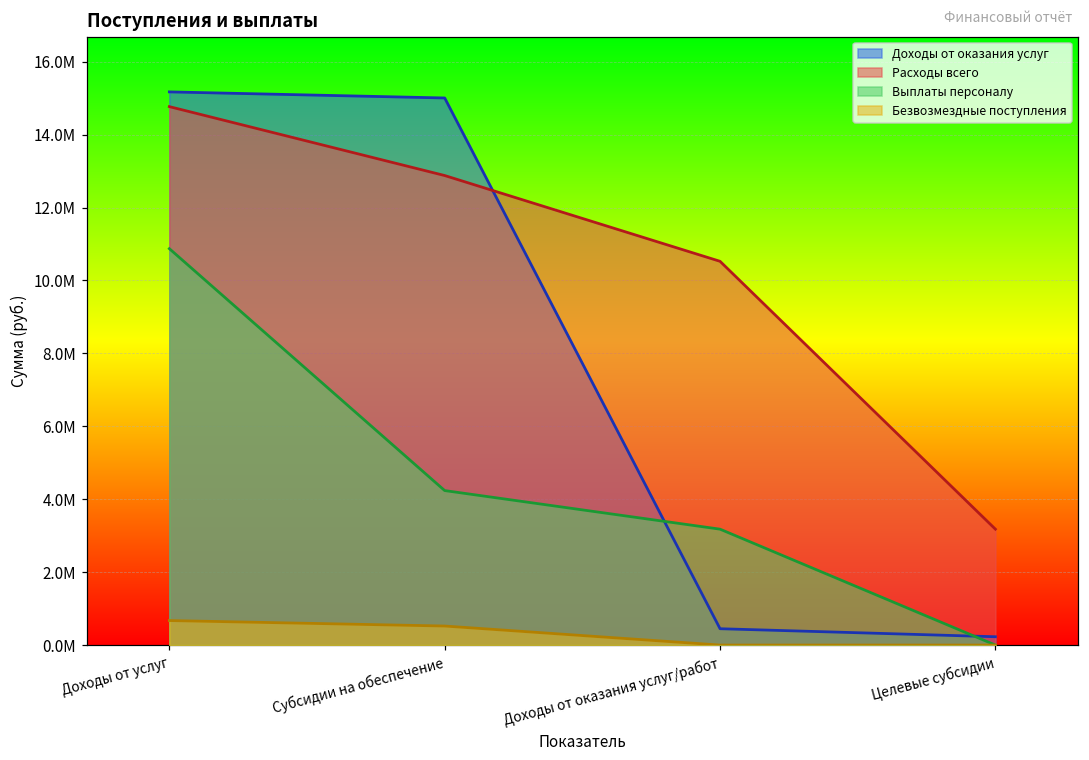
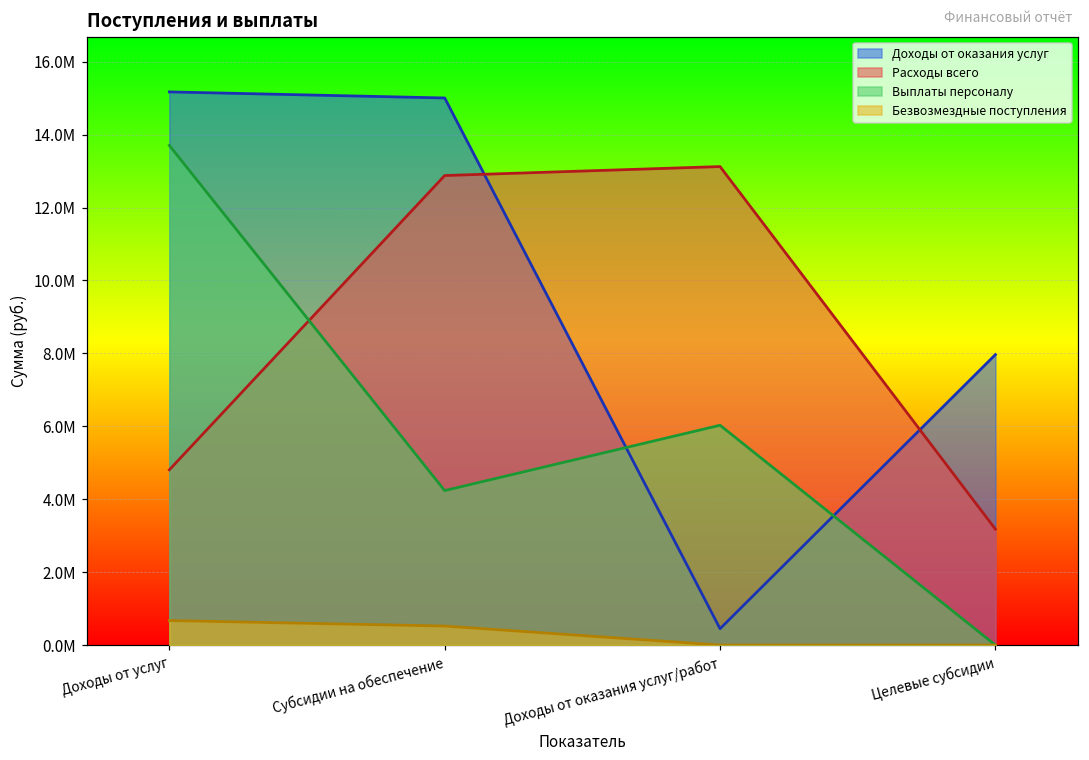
  {
    "Доходы от оказания услуг": {
      "Доходы от услуг": 15200000,
      "Субсидии на обеспечение": 15000000,
      "Доходы от оказания услуг/работ": 400000,
-     "Целевые субсидии": 200000
+     "Целевые субсидии": 8000000
    },
    "Расходы всего": {
-     "Доходы от услуг": 14800000,
+     "Доходы от услуг": 4800000,
      "Субсидии на обеспечение": 12900000,
-     "Доходы от оказания услуг/работ": 10500000,
+     "Доходы от оказания услуг/работ": 13100000,
      "Целевые субсидии": 3200000
    },
    "Выплаты персоналу": {
-     "Доходы от услуг": 10900000,
+     "Доходы от услуг": 13700000,
      "Субсидии на обеспечение": 4200000,
-     "Доходы от оказания услуг/работ": 3200000
+     "Доходы от оказания услуг/работ": 6000000
    },
    "Безвозмездные поступления": {
      "Доходы от услуг": 700000,
      "Субсидии на обеспечение": 500000,
      "Доходы от оказания услуг/работ": 0
    }
  }
